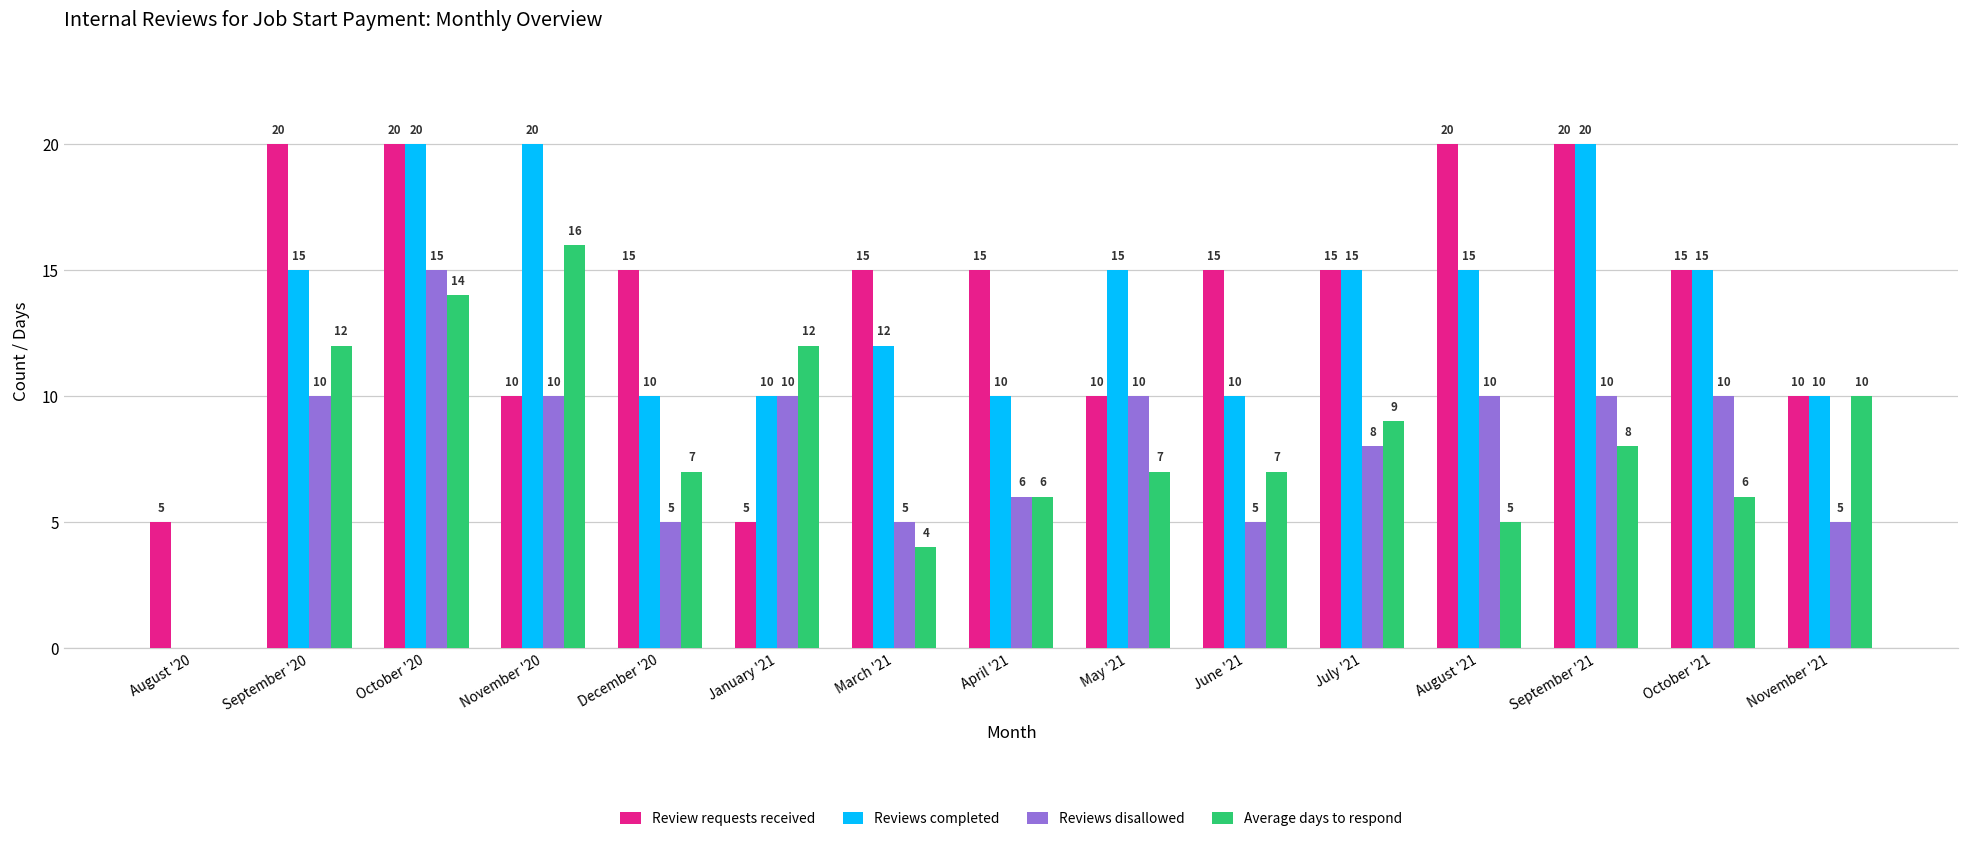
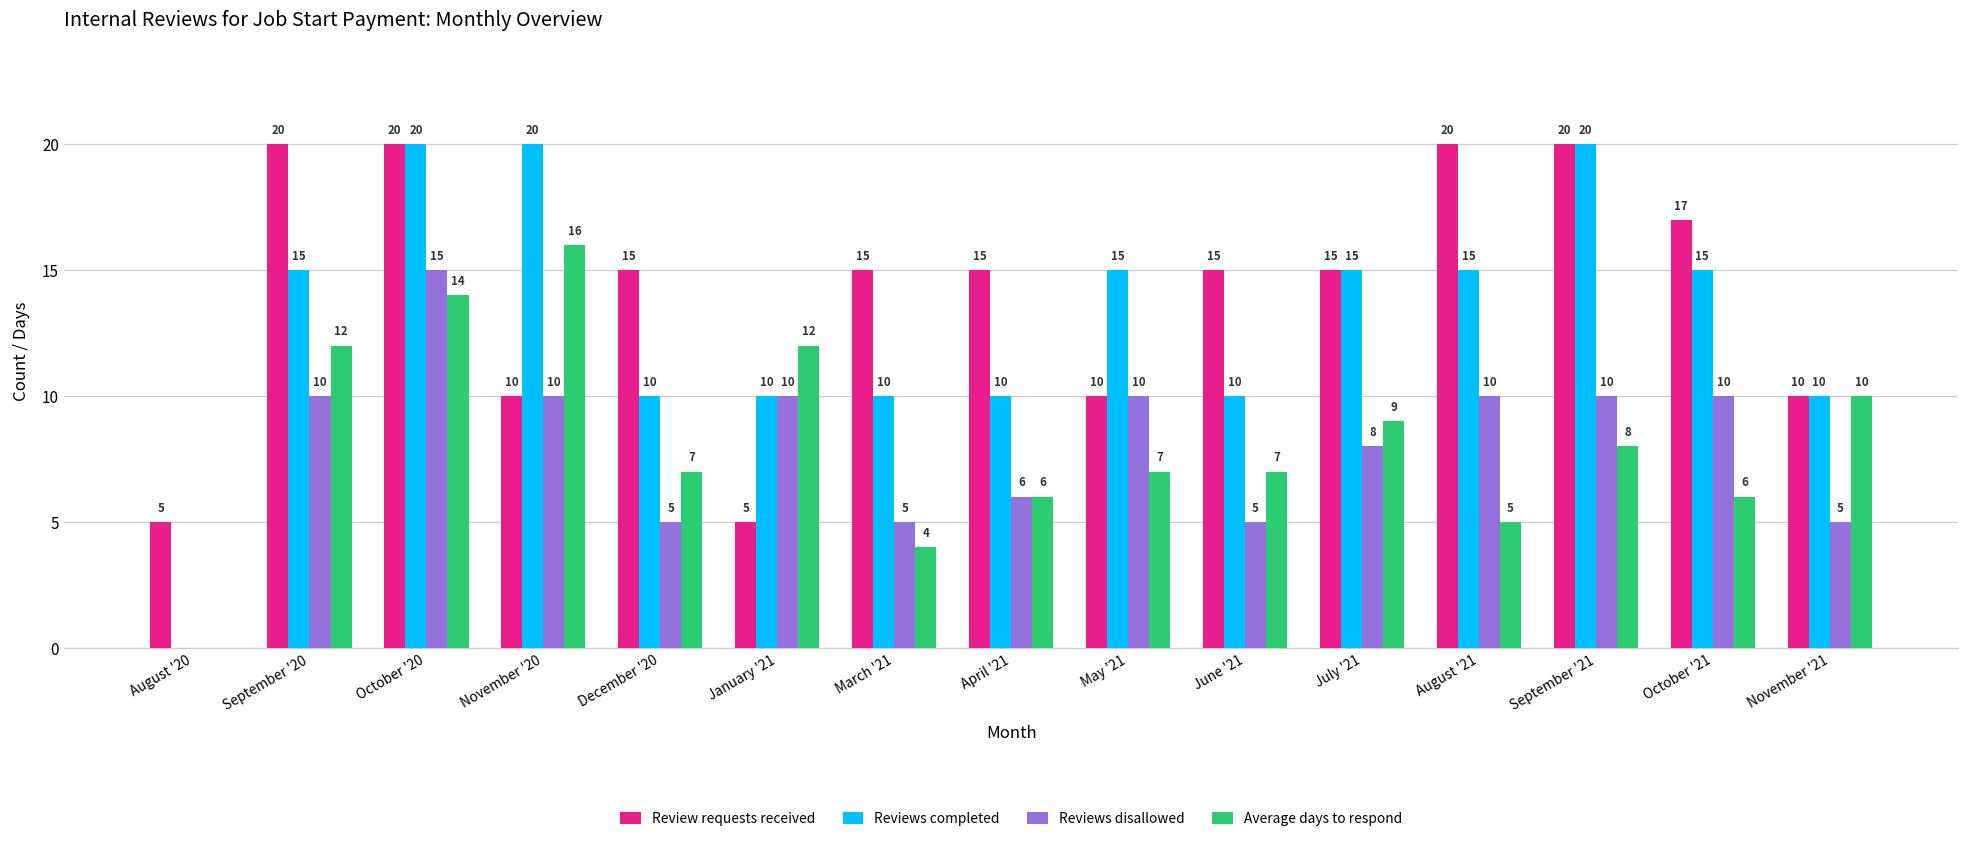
  {
    "Review requests received": {
      "August '20": 5,
      "September '20": 20,
      "October '20": 20,
      "November '20": 10,
      "December '20": 15,
      "January '21": 5,
      "March '21": 15,
      "April '21": 15,
      "May '21": 10,
      "June '21": 15,
      "July '21": 15,
      "August '21": 20,
      "September '21": 20,
-     "October '21": 15,
+     "October '21": 17,
      "November '21": 10
    },
    "Reviews completed": {
      "September '20": 15,
      "October '20": 20,
      "November '20": 20,
      "December '20": 10,
      "January '21": 10,
-     "March '21": 12,
+     "March '21": 10,
      "April '21": 10,
      "May '21": 15,
      "June '21": 10,
      "July '21": 15,
      "August '21": 15,
      "September '21": 20,
      "October '21": 15,
      "November '21": 10
    },
    "Reviews disallowed": {
      "September '20": 10,
      "October '20": 15,
      "November '20": 10,
      "December '20": 5,
      "January '21": 10,
      "March '21": 5,
      "April '21": 6,
      "May '21": 10,
      "June '21": 5,
      "July '21": 8,
      "August '21": 10,
      "September '21": 10,
      "October '21": 10,
      "November '21": 5
    },
    "Average days to respond": {
      "September '20": 12,
      "October '20": 14,
      "November '20": 16,
      "December '20": 7,
      "January '21": 12,
      "March '21": 4,
      "April '21": 6,
      "May '21": 7,
      "June '21": 7,
      "July '21": 9,
      "August '21": 5,
      "September '21": 8,
      "October '21": 6,
      "November '21": 10
    }
  }
